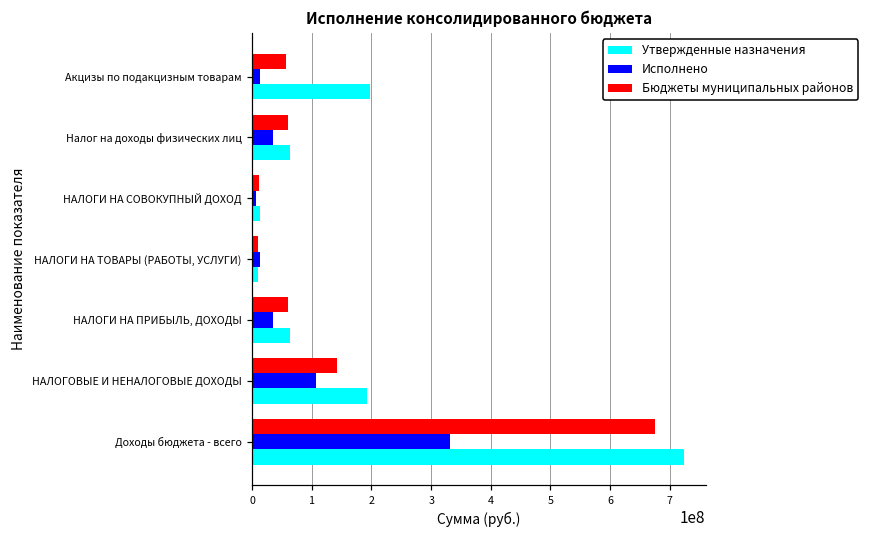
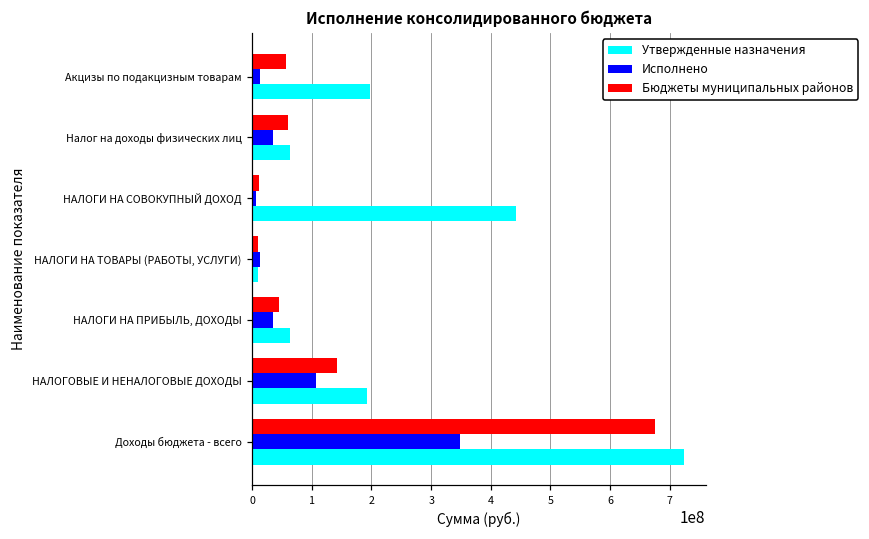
  {
    "Утвержденные назначения": {
      "Акцизы по подакцизным товарам": 200000000,
      "Налог на доходы физических лиц": 60000000,
-     "НАЛОГИ НА СОВОКУПНЫЙ ДОХОД": 10000000,
+     "НАЛОГИ НА СОВОКУПНЫЙ ДОХОД": 440000000,
      "НАЛОГИ НА ТОВАРЫ (РАБОТЫ, УСЛУГИ)": 10000000,
      "НАЛОГИ НА ПРИБЫЛЬ, ДОХОДЫ": 60000000,
      "НАЛОГОВЫЕ И НЕНАЛОГОВЫЕ ДОХОДЫ": 190000000,
      "Доходы бюджета - всего": 720000000
    },
    "Исполнено": {
      "Акцизы по подакцизным товарам": 10000000,
      "Налог на доходы физических лиц": 30000000,
      "НАЛОГИ НА СОВОКУПНЫЙ ДОХОД": 10000000,
      "НАЛОГИ НА ТОВАРЫ (РАБОТЫ, УСЛУГИ)": 10000000,
      "НАЛОГИ НА ПРИБЫЛЬ, ДОХОДЫ": 30000000,
      "НАЛОГОВЫЕ И НЕНАЛОГОВЫЕ ДОХОДЫ": 110000000,
-     "Доходы бюджета - всего": 330000000
+     "Доходы бюджета - всего": 350000000
    },
    "Бюджеты муниципальных районов": {
      "Акцизы по подакцизным товарам": 60000000,
      "Налог на доходы физических лиц": 60000000,
      "НАЛОГИ НА СОВОКУПНЫЙ ДОХОД": 10000000,
      "НАЛОГИ НА ТОВАРЫ (РАБОТЫ, УСЛУГИ)": 10000000,
-     "НАЛОГИ НА ПРИБЫЛЬ, ДОХОДЫ": 60000000,
+     "НАЛОГИ НА ПРИБЫЛЬ, ДОХОДЫ": 40000000,
      "НАЛОГОВЫЕ И НЕНАЛОГОВЫЕ ДОХОДЫ": 140000000,
      "Доходы бюджета - всего": 680000000
    }
  }
